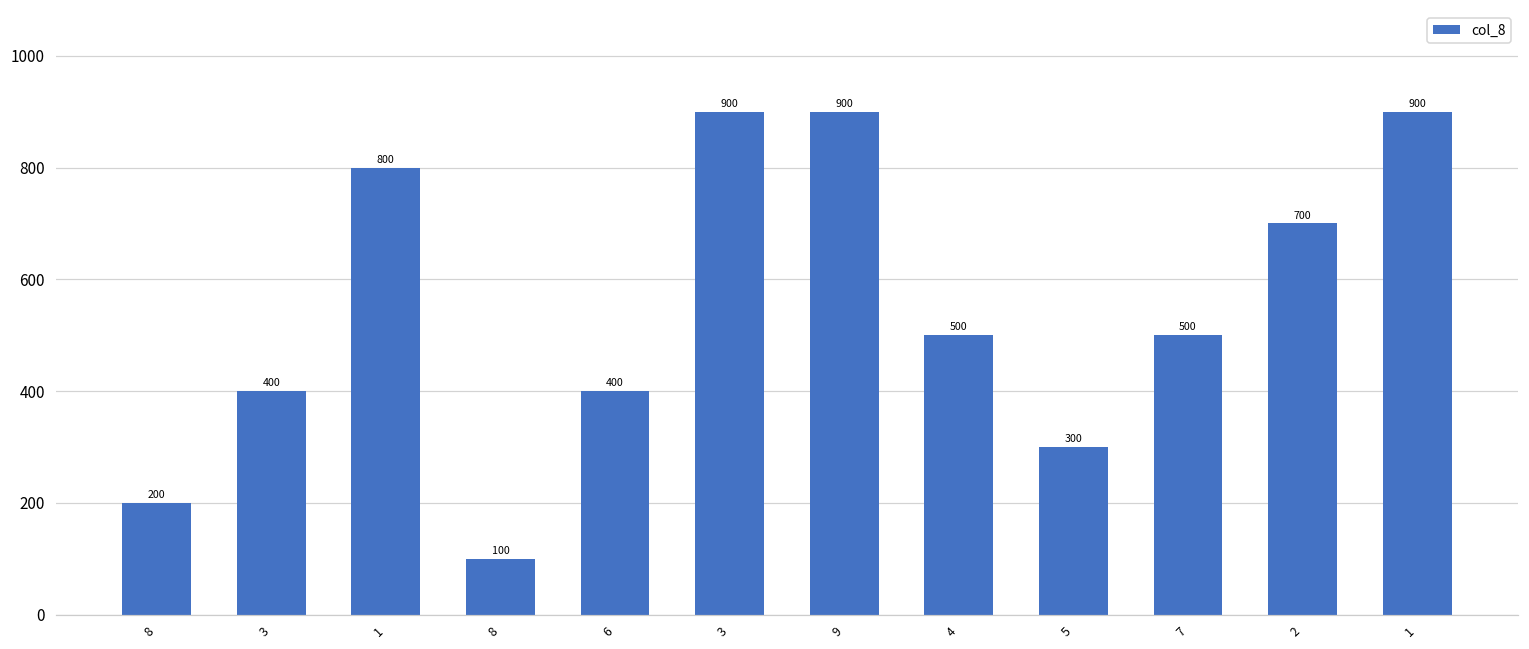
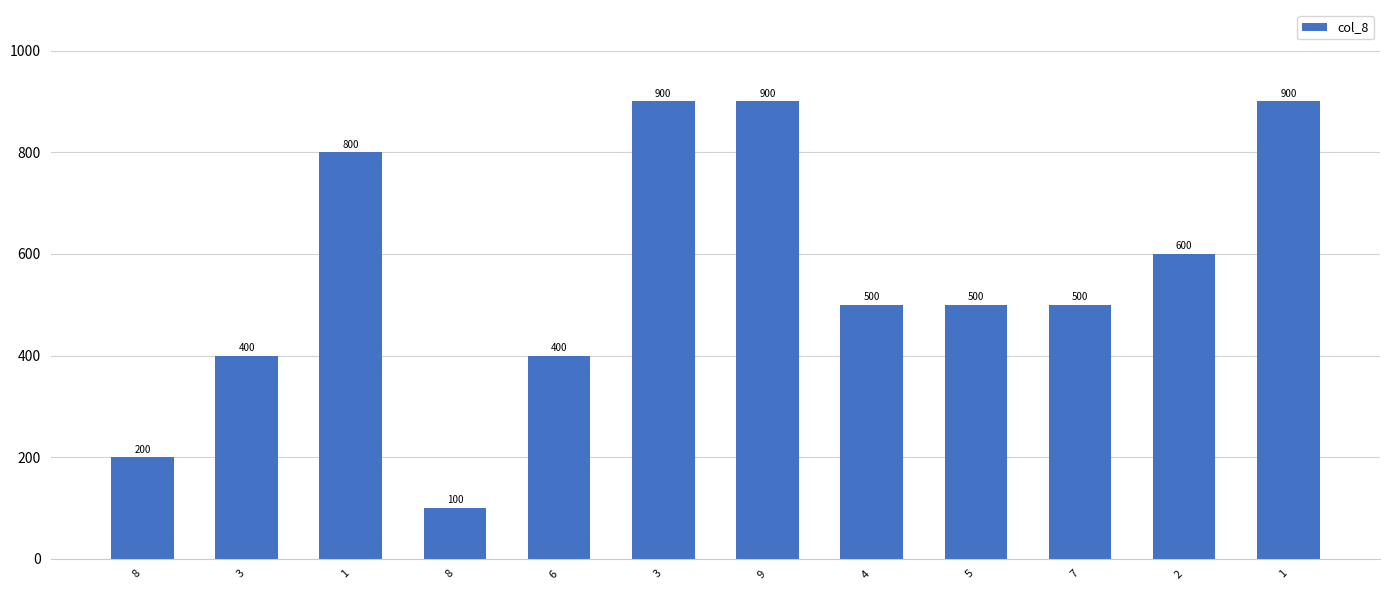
  {
    "6": 400,
    "9": 900,
    "4": 500,
-   "5": 300,
+   "5": 500,
    "7": 500,
-   "2": 700
+   "2": 600
  }
